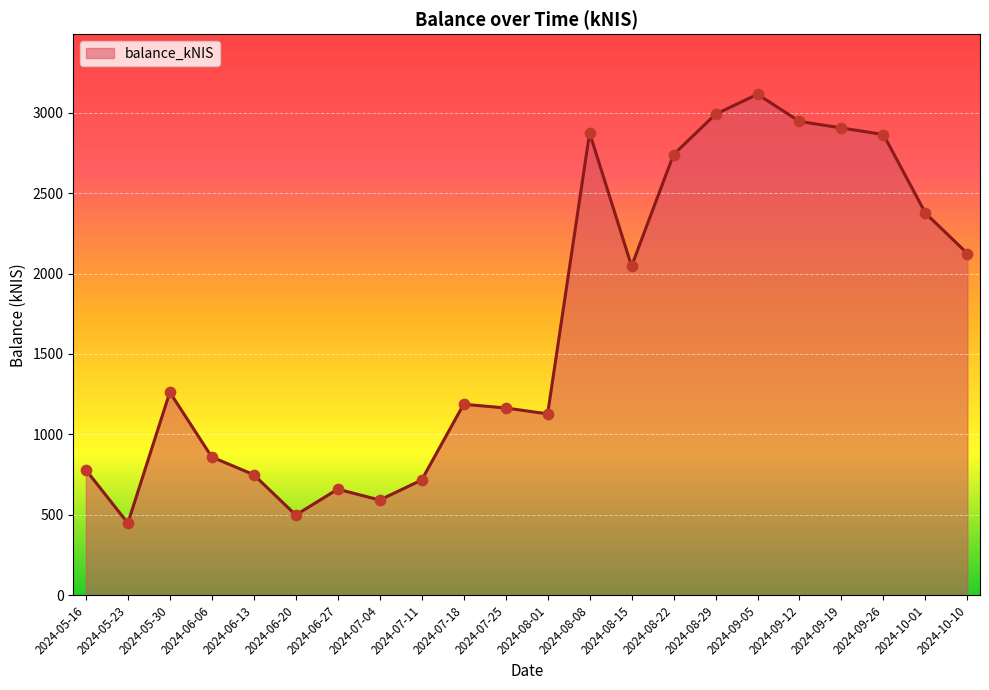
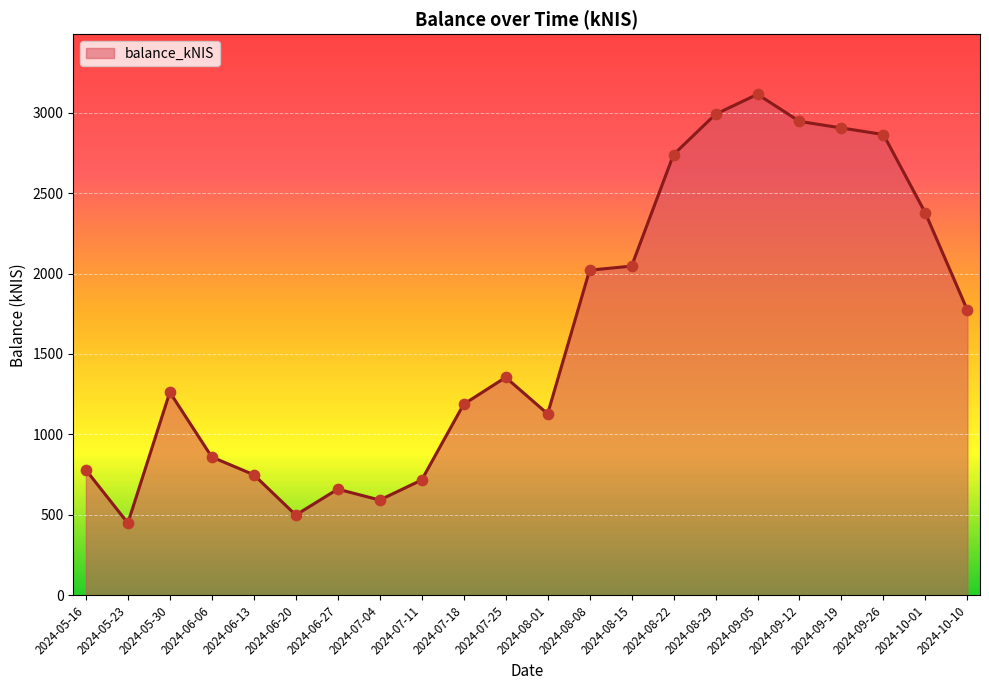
  {
    "2024-05-16": 780,
    "2024-05-23": 450,
    "2024-05-30": 1260,
    "2024-06-06": 860,
    "2024-06-13": 750,
    "2024-06-20": 500,
    "2024-06-27": 660,
    "2024-07-04": 590,
    "2024-07-11": 720,
    "2024-07-18": 1190,
-   "2024-07-25": 1160,
+   "2024-07-25": 1350,
    "2024-08-01": 1130,
-   "2024-08-08": 2870,
+   "2024-08-08": 2020,
    "2024-08-15": 2050,
    "2024-08-22": 2740,
    "2024-08-29": 2990,
    "2024-09-05": 3110,
    "2024-09-12": 2950,
    "2024-09-19": 2910,
    "2024-09-26": 2860,
    "2024-10-01": 2380,
-   "2024-10-10": 2120
+   "2024-10-10": 1770
  }
